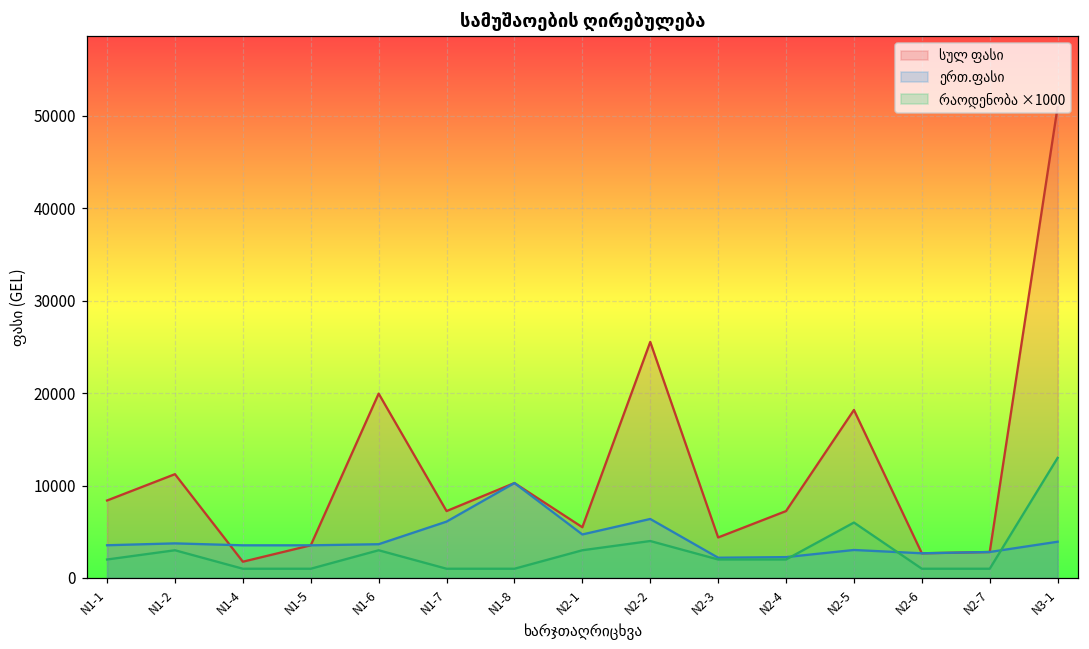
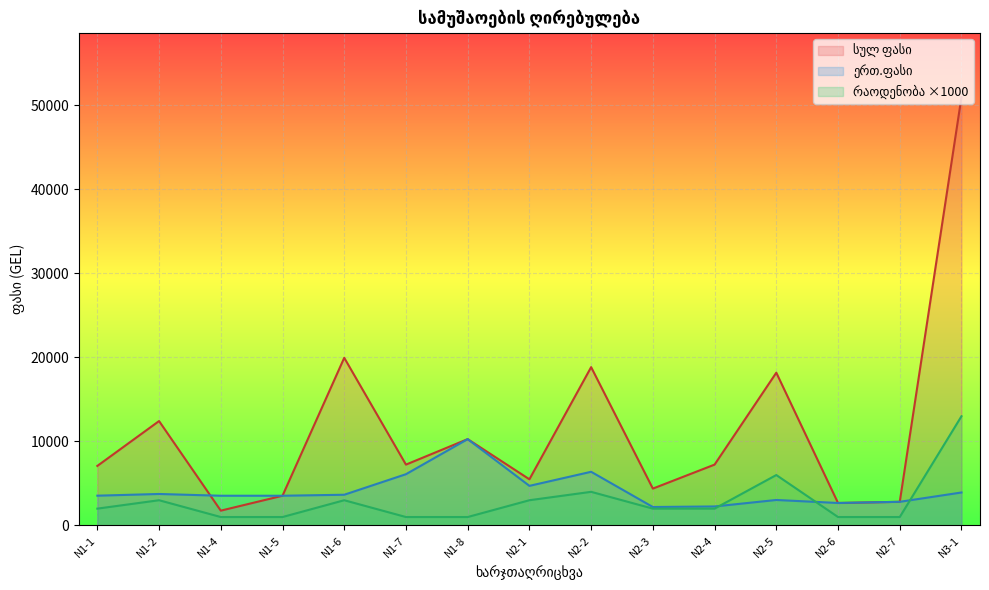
  {
    "სულ ფასი": {
-     "N1-1": 8000,
-     "N1-2": 11000,
+     "N1-1": 7000,
+     "N1-2": 12000,
      "N1-4": 2000,
      "N1-6": 20000,
      "N1-7": 7000,
      "N2-1": 5000,
-     "N2-2": 26000,
+     "N2-2": 19000,
      "N2-3": 4000,
      "N2-4": 7000,
      "N2-5": 18000
    }
  }
